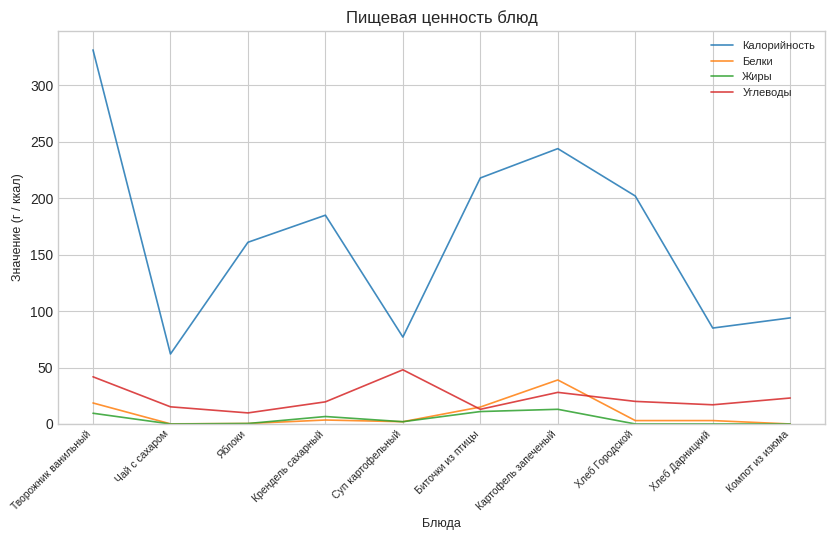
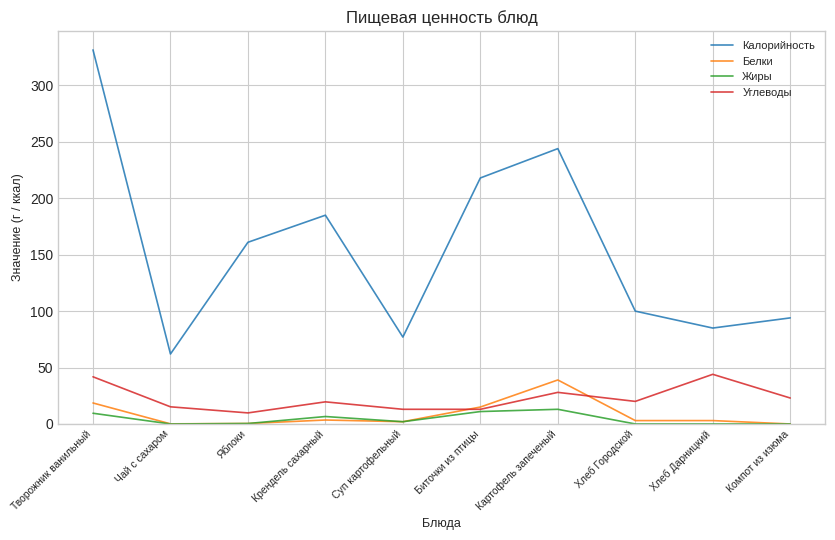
  {
    "Калорийность": {
      "Творожник ванильный": 332,
      "Чай с сахаром": 62,
      "Яблоки": 161,
      "Крендель сахарный": 185,
      "Суп картофельный": 77,
      "Биточки из птицы": 218,
      "Картофель запеченый": 244,
-     "Хлеб Городской": 202,
+     "Хлеб Городской": 100,
      "Хлеб Дарницкий": 85,
      "Компот из изюма": 94
    },
    "Белки": {
      "Творожник ванильный": 19,
      "Крендель сахарный": 4,
      "Картофель запеченый": 39,
      "Хлеб Городской": 3,
      "Хлеб Дарницкий": 3
    },
    "Жиры": {
      "Творожник ванильный": 10,
      "Крендель сахарный": 7,
      "Картофель запеченый": 13,
      "Хлеб Городской": 0,
      "Хлеб Дарницкий": 0
    },
    "Углеводы": {
      "Творожник ванильный": 42,
      "Чай с сахаром": 15,
      "Яблоки": 10,
      "Крендель сахарный": 20,
-     "Суп картофельный": 48,
+     "Суп картофельный": 13,
      "Картофель запеченый": 28,
      "Хлеб Городской": 20,
-     "Хлеб Дарницкий": 17,
+     "Хлеб Дарницкий": 44,
      "Компот из изюма": 23
    }
  }
